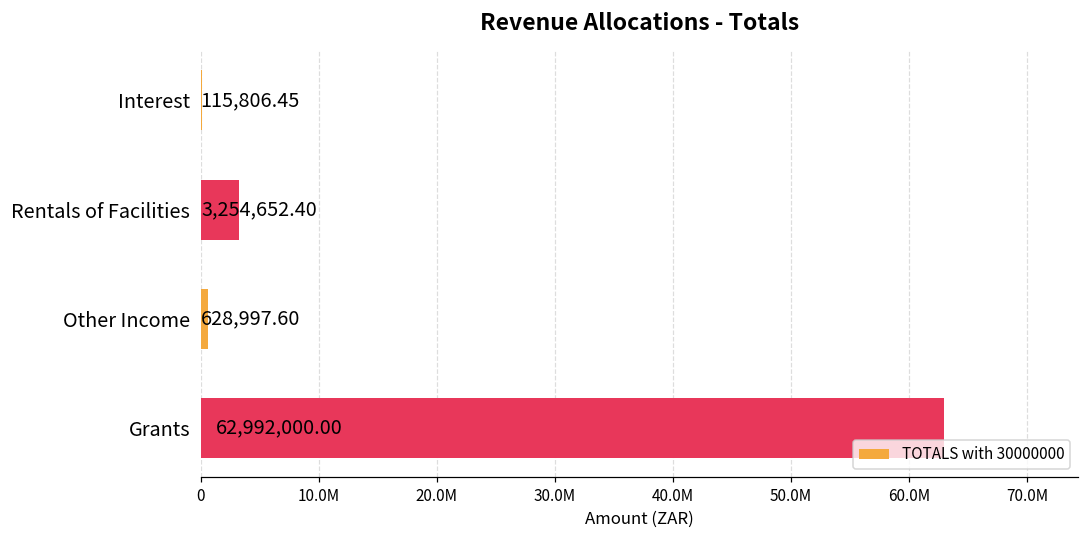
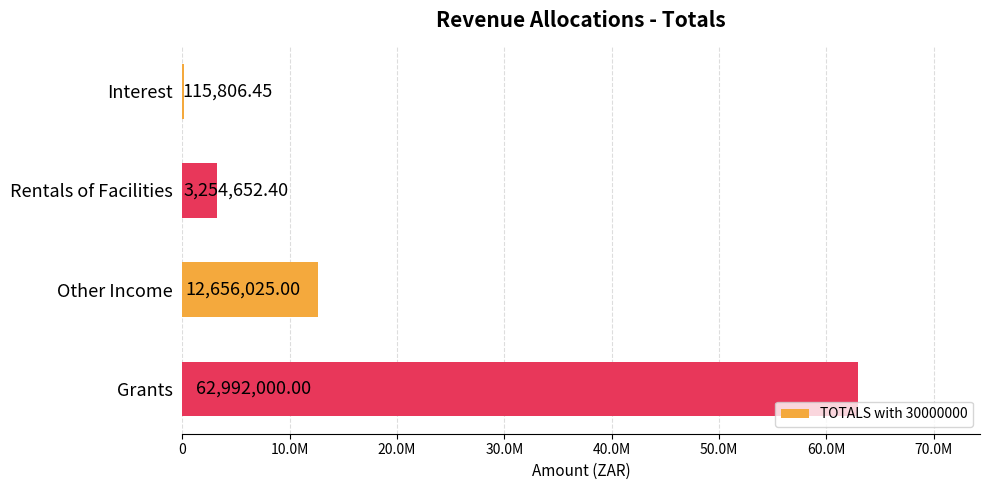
  {
    "Interest": "115,806.45",
    "Rentals of Facilities": "3,254,652.40",
-   "Other Income": "628,997.60",
+   "Other Income": "12,656,025.00",
    "Grants": "62,992,000.00"
  }
